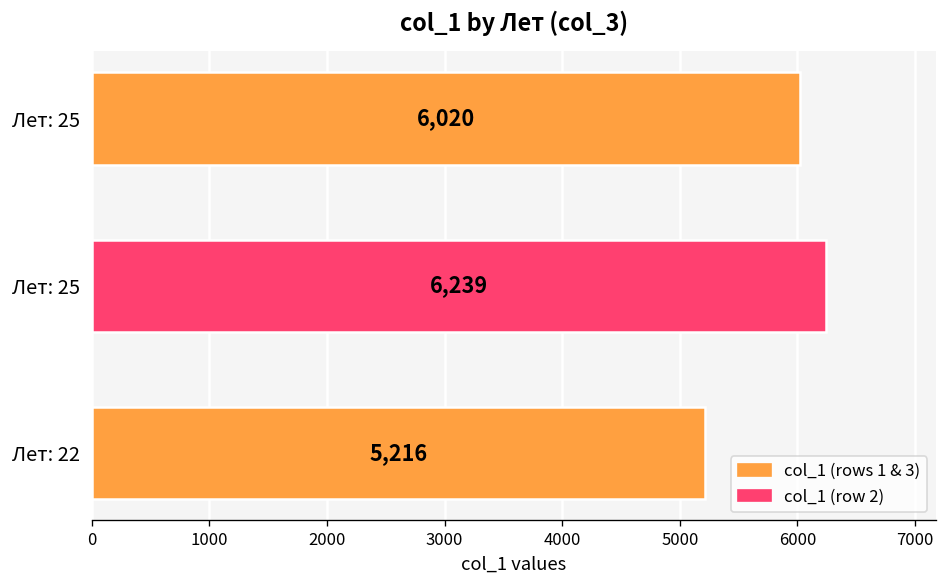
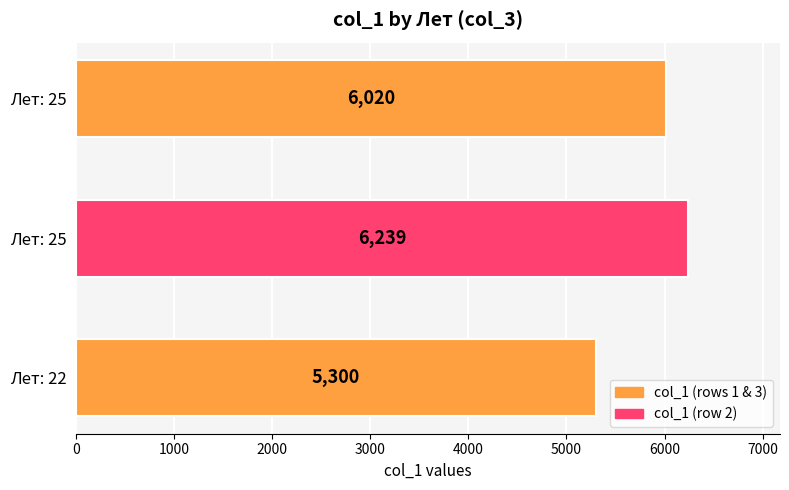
  {
-   "Лет: 22": "5,216"
+   "Лет: 22": "5,300"
  }
